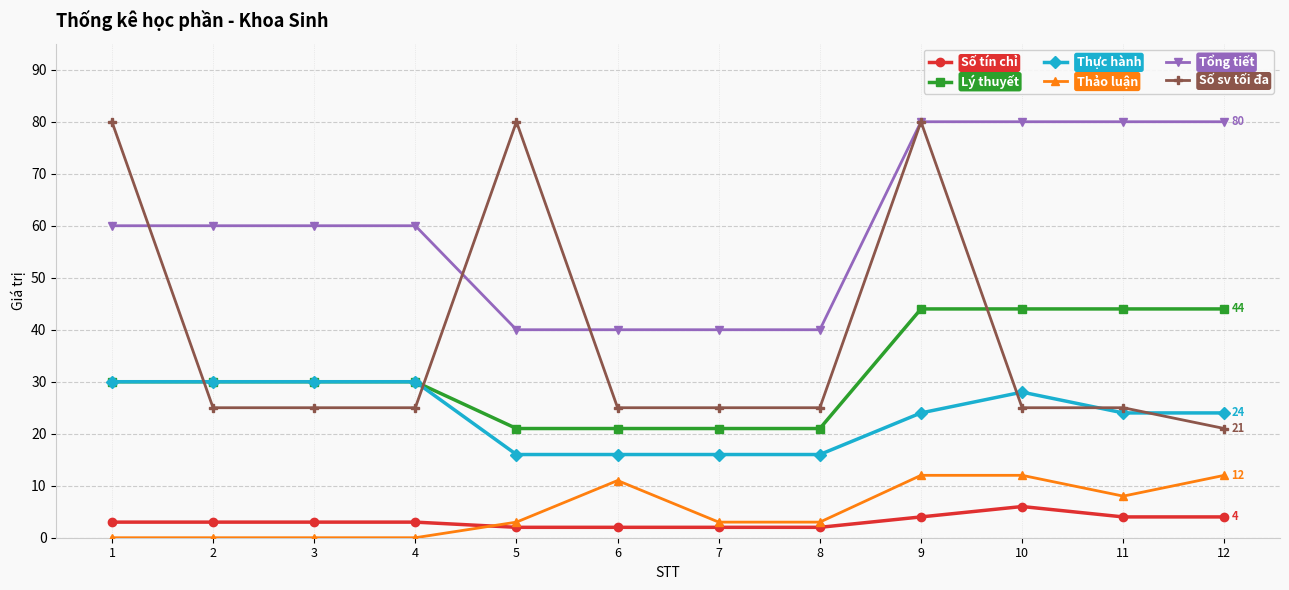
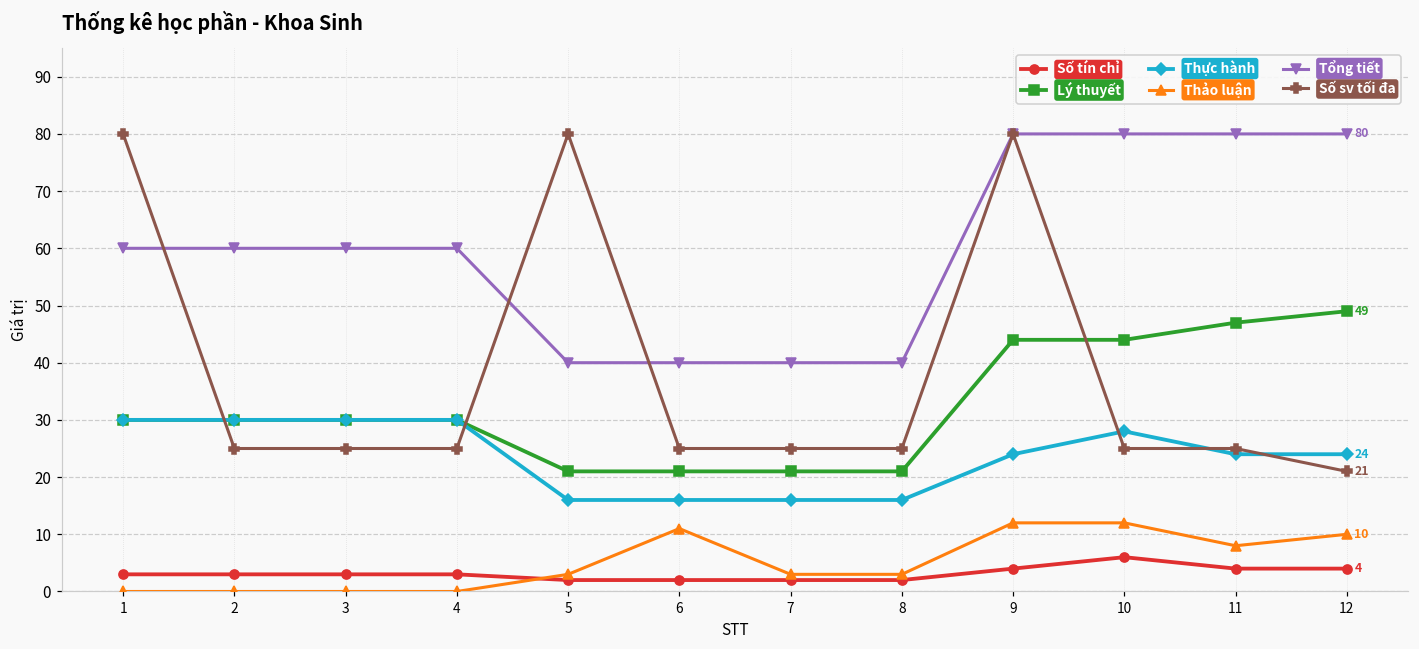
  {
    "Số tín chỉ": {
      "12": 4
    },
    "Lý thuyết": {
-     "11": 44,
-     "12": 44
+     "11": 47,
+     "12": 49
    },
    "Thực hành": {
      "12": 24
    },
    "Thảo luận": {
-     "12": 12
+     "12": 10
    },
    "Tổng tiết": {
      "12": 80
    },
    "Số sv tối đa": {
      "12": 21
    }
  }
